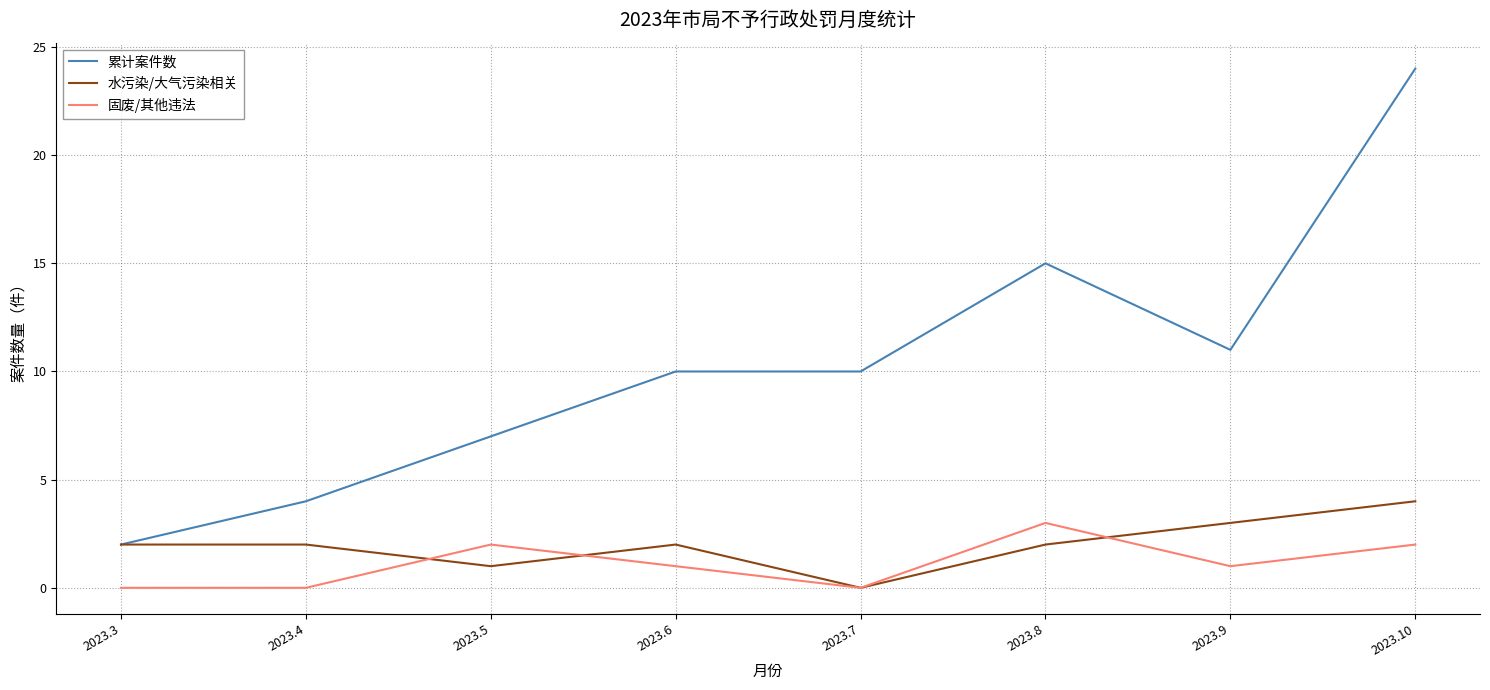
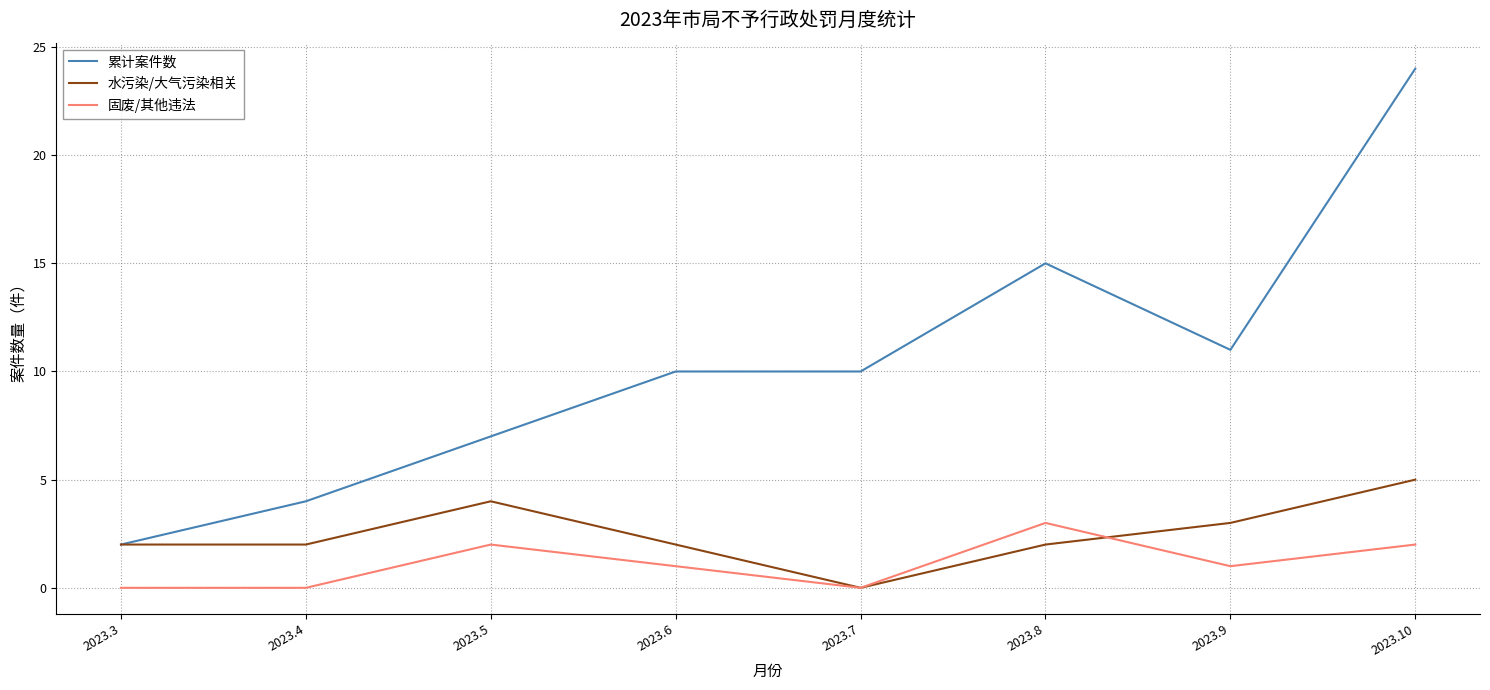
  {
    "累计案件数": {
      "2023.4": 4,
      "2023.5": 7,
      "2023.6": 10,
      "2023.7": 10,
      "2023.8": 15,
      "2023.9": 11,
      "2023.10": 24
    },
    "水污染/大气污染相关": {
      "2023.4": 2,
-     "2023.5": 1,
+     "2023.5": 4,
      "2023.6": 2,
      "2023.8": 2,
      "2023.9": 3,
-     "2023.10": 4
+     "2023.10": 5
    },
    "固废/其他违法": {
      "2023.3": 0,
      "2023.4": 0,
      "2023.5": 2,
      "2023.6": 1,
      "2023.8": 3,
      "2023.9": 1,
      "2023.10": 2
    }
  }
